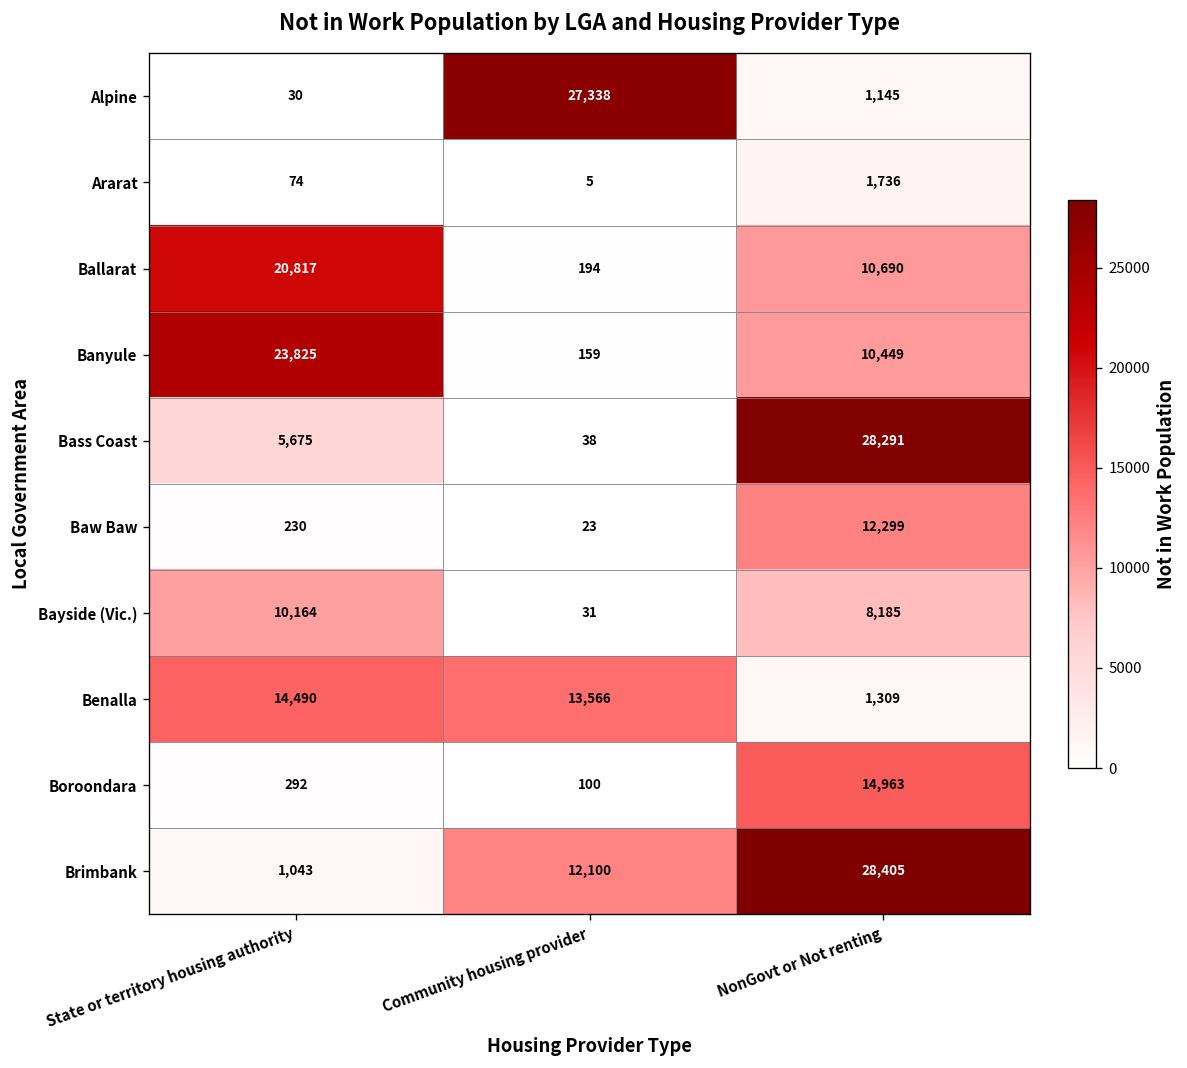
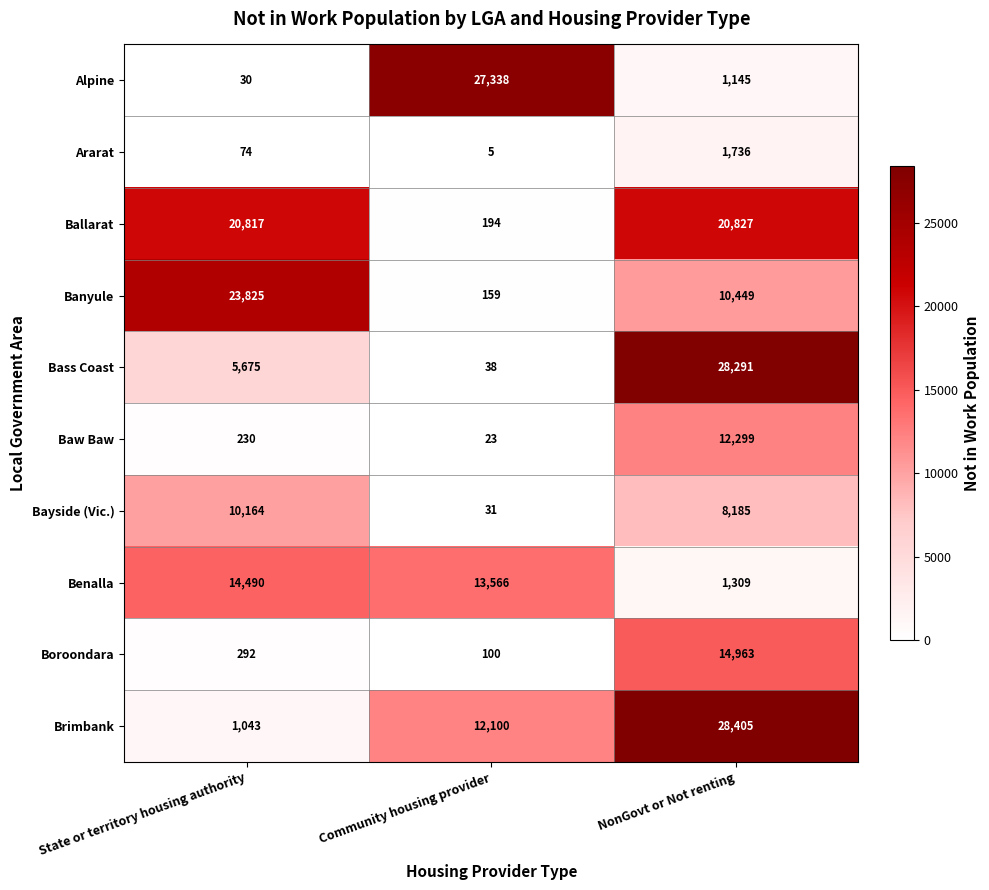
  {
    "Alpine": {
      "State or territory housing authority": "30",
      "Community housing provider": "27,338",
      "NonGovt or Not renting": "1,145"
    },
    "Ararat": {
      "State or territory housing authority": "74",
      "Community housing provider": "5",
      "NonGovt or Not renting": "1,736"
    },
    "Ballarat": {
      "State or territory housing authority": "20,817",
      "Community housing provider": "194",
-     "NonGovt or Not renting": "10,690"
+     "NonGovt or Not renting": "20,827"
    },
    "Banyule": {
      "State or territory housing authority": "23,825",
      "Community housing provider": "159",
      "NonGovt or Not renting": "10,449"
    },
    "Bass Coast": {
      "State or territory housing authority": "5,675",
      "Community housing provider": "38",
      "NonGovt or Not renting": "28,291"
    },
    "Baw Baw": {
      "State or territory housing authority": "230",
      "Community housing provider": "23",
      "NonGovt or Not renting": "12,299"
    },
    "Bayside (Vic.)": {
      "State or territory housing authority": "10,164",
      "Community housing provider": "31",
      "NonGovt or Not renting": "8,185"
    },
    "Benalla": {
      "State or territory housing authority": "14,490",
      "Community housing provider": "13,566",
      "NonGovt or Not renting": "1,309"
    },
    "Boroondara": {
      "State or territory housing authority": "292",
      "Community housing provider": "100",
      "NonGovt or Not renting": "14,963"
    },
    "Brimbank": {
      "State or territory housing authority": "1,043",
      "Community housing provider": "12,100",
      "NonGovt or Not renting": "28,405"
    }
  }
